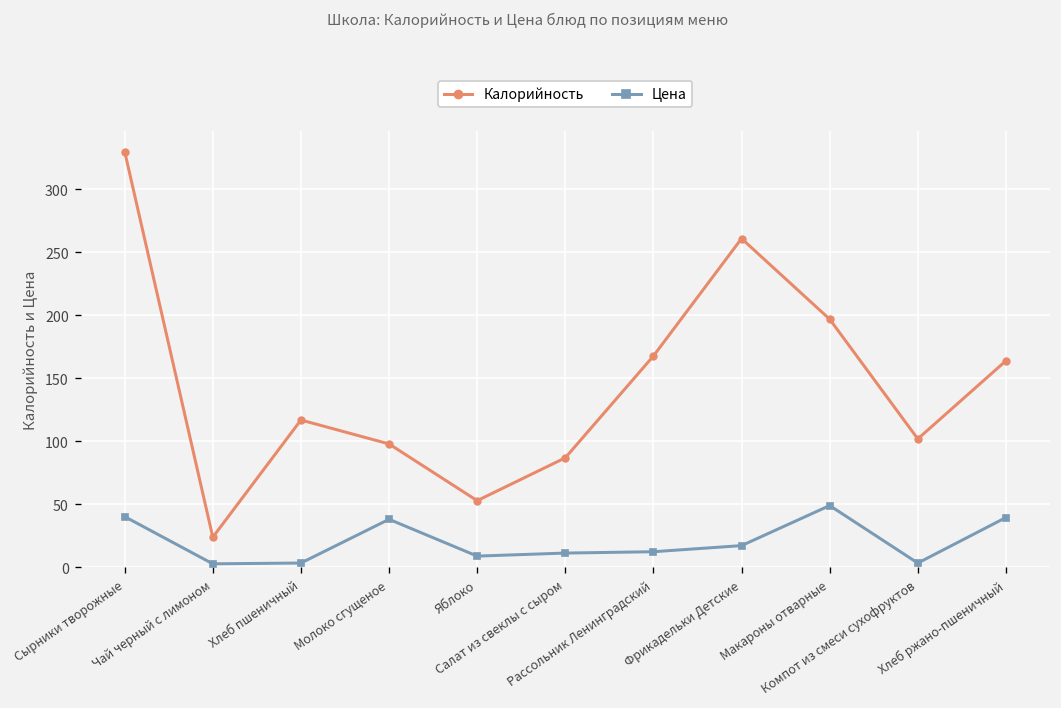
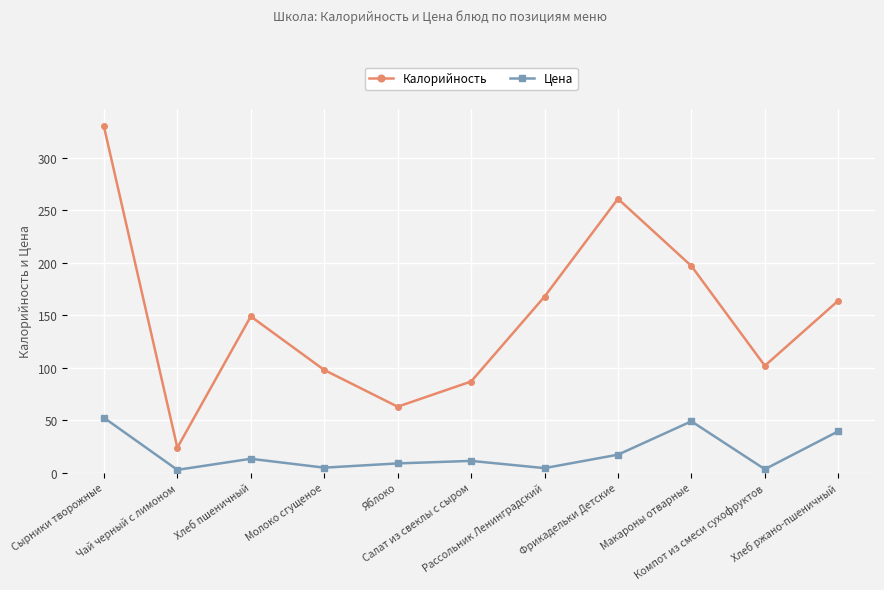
  {
    "Калорийность": {
      "Сырники творожные": 330,
      "Чай черный с лимоном": 24,
-     "Хлеб пшеничный": 117,
+     "Хлеб пшеничный": 149,
      "Молоко сгущеное": 98,
-     "Яблоко": 53,
+     "Яблоко": 63,
      "Салат из свеклы с сыром": 87,
      "Рассольник Ленинградский": 168,
      "Фрикадельки Детские": 261,
      "Макароны отварные": 197,
      "Компот из смеси сухофруктов": 102,
      "Хлеб ржано-пшеничный": 164
    },
    "Цена": {
-     "Сырники творожные": 40,
+     "Сырники творожные": 53,
      "Чай черный с лимоном": 3,
-     "Хлеб пшеничный": 4,
-     "Молоко сгущеное": 38,
+     "Хлеб пшеничный": 13,
+     "Молоко сгущеное": 5,
      "Яблоко": 9,
      "Салат из свеклы с сыром": 11,
-     "Рассольник Ленинградский": 12,
+     "Рассольник Ленинградский": 5,
      "Фрикадельки Детские": 17,
      "Макароны отварные": 49,
      "Компот из смеси сухофруктов": 3,
      "Хлеб ржано-пшеничный": 40
    }
  }
